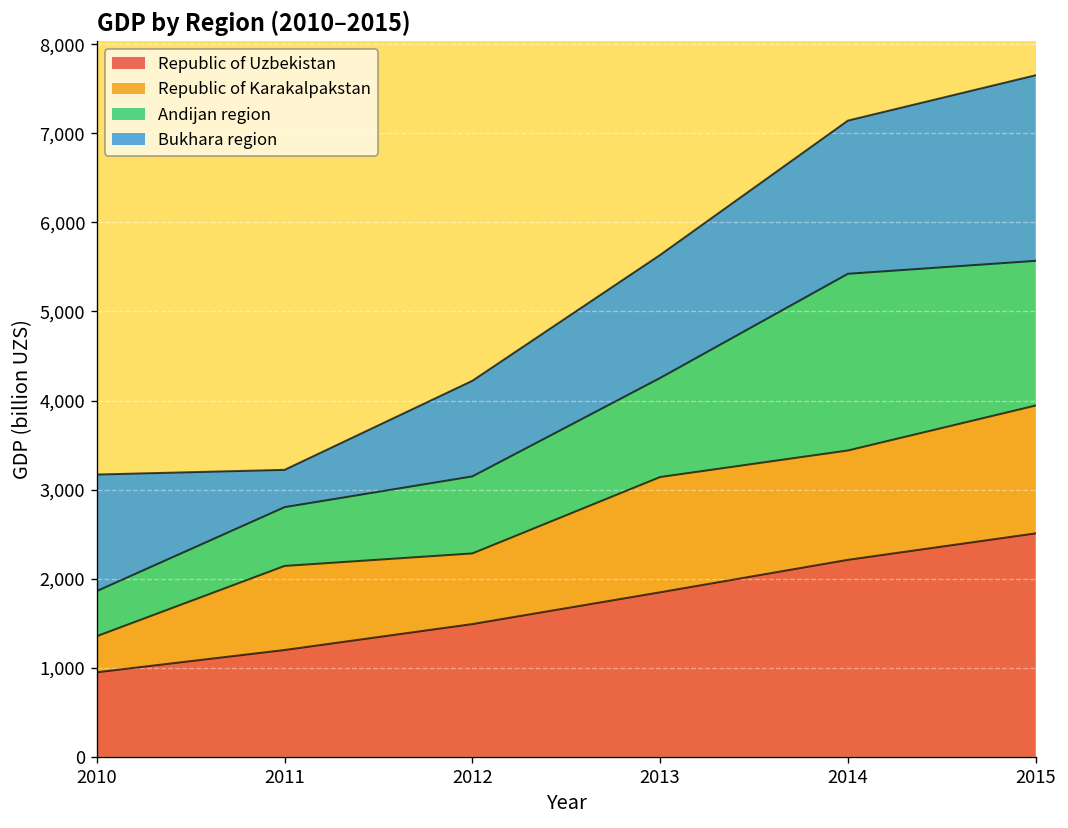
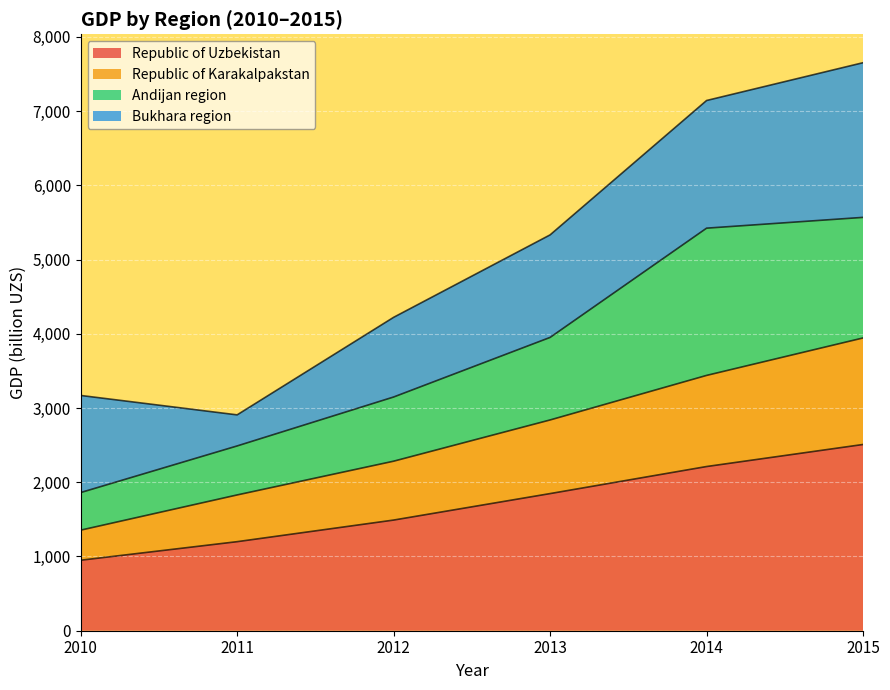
  {
    "Republic of Uzbekistan": {
      "2010": "900",
      "2011": "1,200",
      "2012": "1,500",
      "2013": "1,800",
      "2014": "2,200",
      "2015": "2,500"
    },
    "Republic of Karakalpakstan": {
      "2010": "400",
-     "2011": "900",
+     "2011": "600",
      "2012": "800",
-     "2013": "1,300",
+     "2013": "1,000",
      "2014": "1,200",
      "2015": "1,400"
    },
    "Andijan region": {
      "2010": "500",
      "2011": "700",
      "2012": "900",
      "2013": "1,100",
      "2014": "2,000",
      "2015": "1,600"
    },
    "Bukhara region": {
      "2010": "1,300",
      "2011": "400",
      "2012": "1,100",
      "2013": "1,400",
      "2014": "1,700",
      "2015": "2,100"
    }
  }
